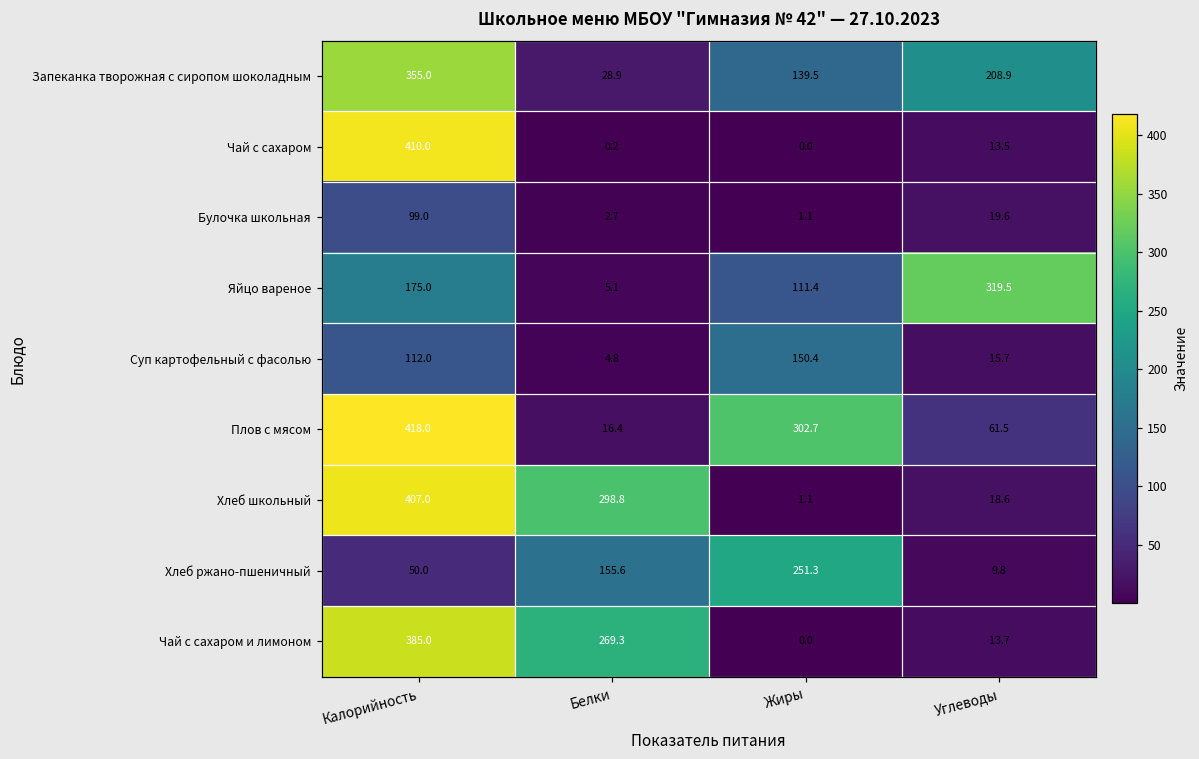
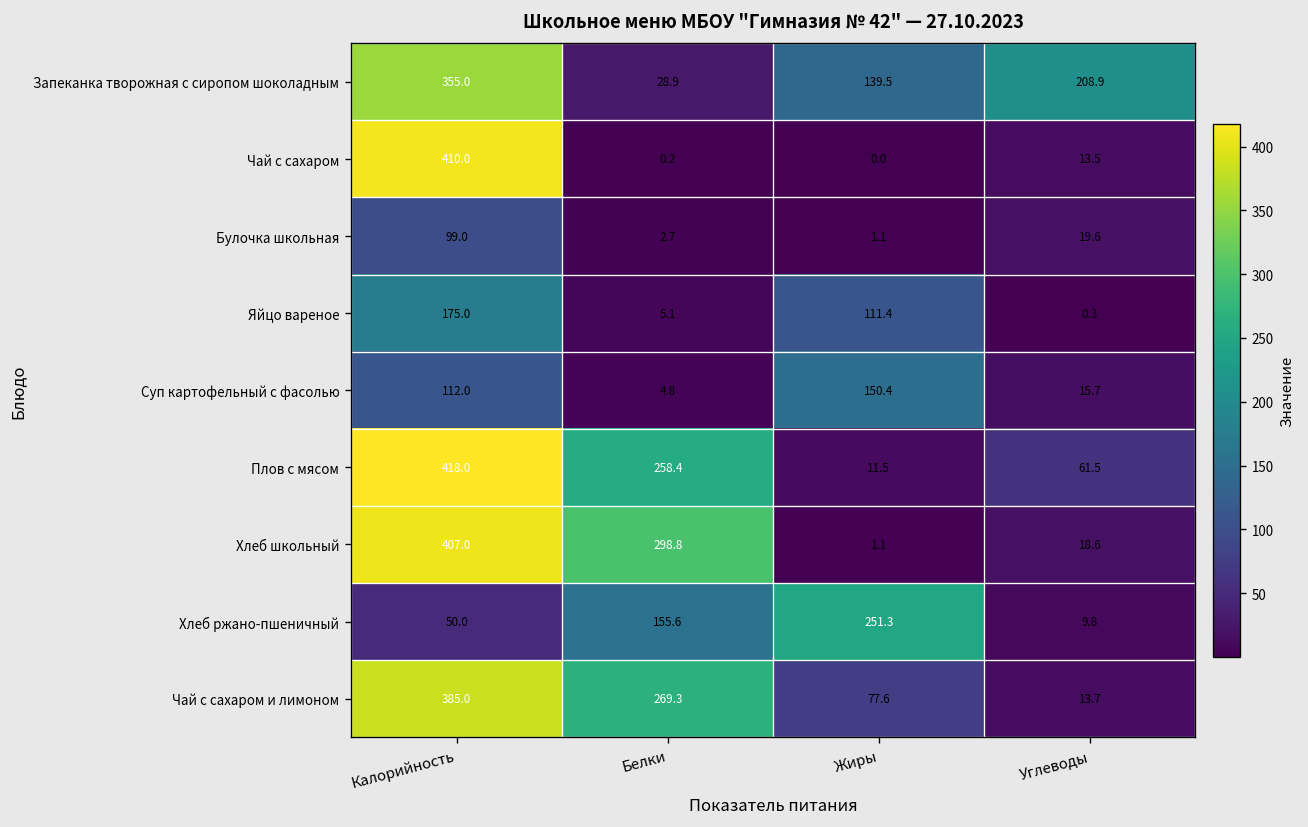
  {
    "Запеканка творожная с сиропом шоколадным": {
      "Калорийность": 355.0,
      "Белки": 28.9,
      "Жиры": 139.5,
      "Углеводы": 208.9
    },
    "Чай с сахаром": {
      "Калорийность": 410.0,
      "Белки": 0.2,
      "Жиры": 0.0,
      "Углеводы": 13.5
    },
    "Булочка школьная": {
      "Калорийность": 99.0,
      "Белки": 2.7,
      "Жиры": 1.1,
      "Углеводы": 19.6
    },
    "Яйцо вареное": {
      "Калорийность": 175.0,
      "Белки": 5.1,
      "Жиры": 111.4,
-     "Углеводы": 319.5
+     "Углеводы": 0.3
    },
    "Суп картофельный с фасолью": {
      "Калорийность": 112.0,
      "Белки": 4.8,
      "Жиры": 150.4,
      "Углеводы": 15.7
    },
    "Плов с мясом": {
      "Калорийность": 418.0,
-     "Белки": 16.4,
-     "Жиры": 302.7,
+     "Белки": 258.4,
+     "Жиры": 11.5,
      "Углеводы": 61.5
    },
    "Хлеб школьный": {
      "Калорийность": 407.0,
      "Белки": 298.8,
      "Жиры": 1.1,
      "Углеводы": 18.6
    },
    "Хлеб ржано-пшеничный": {
      "Калорийность": 50.0,
      "Белки": 155.6,
      "Жиры": 251.3,
      "Углеводы": 9.8
    },
    "Чай с сахаром и лимоном": {
      "Калорийность": 385.0,
      "Белки": 269.3,
-     "Жиры": 0.0,
+     "Жиры": 77.6,
      "Углеводы": 13.7
    }
  }
